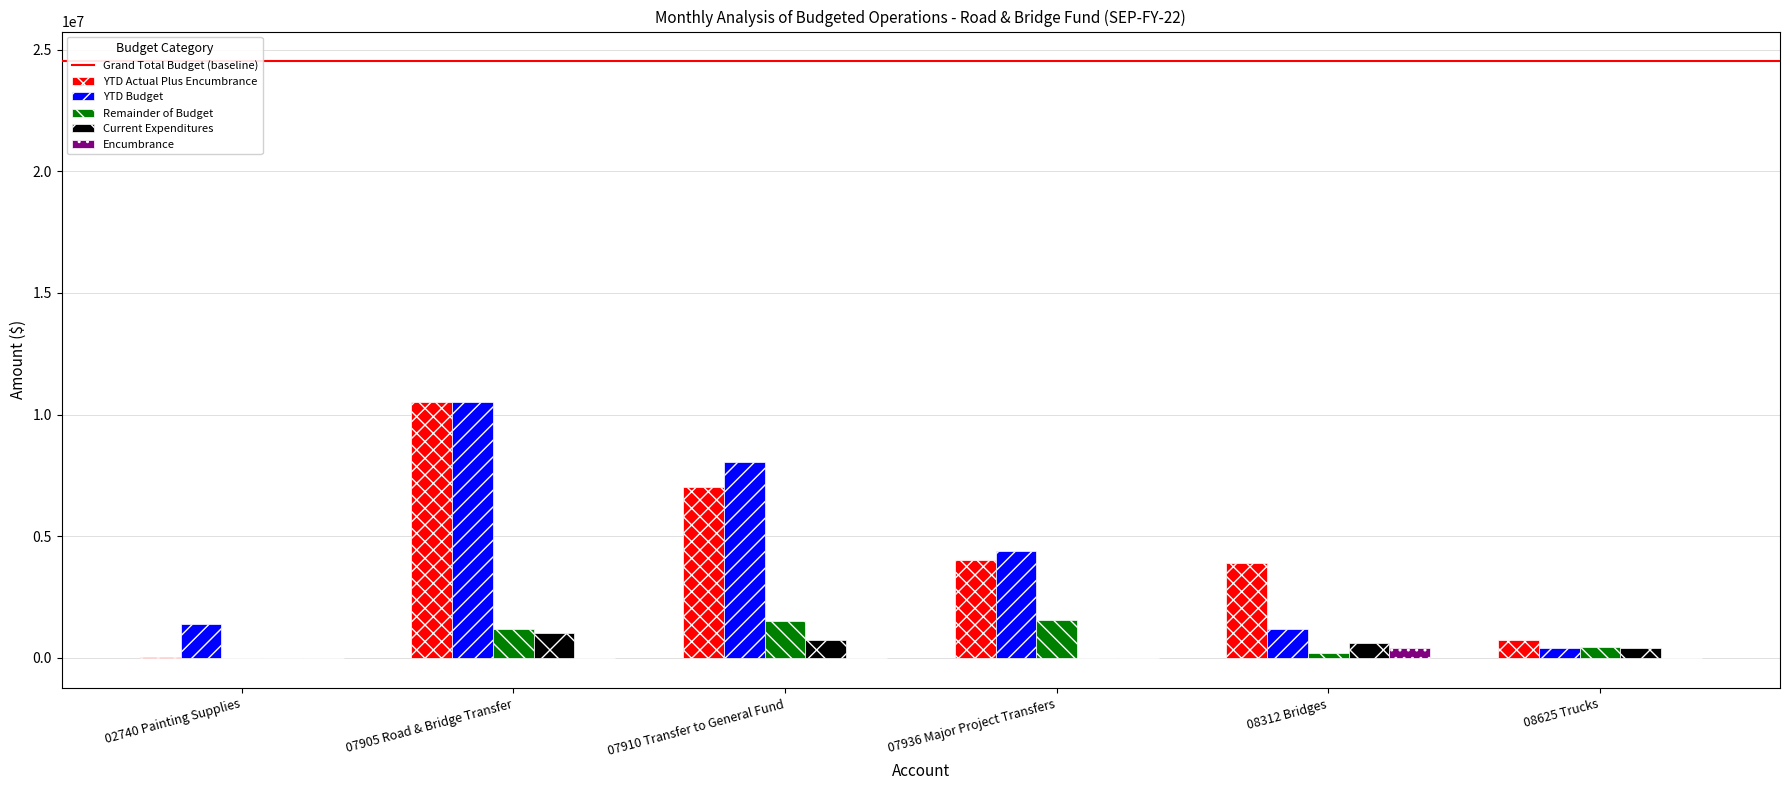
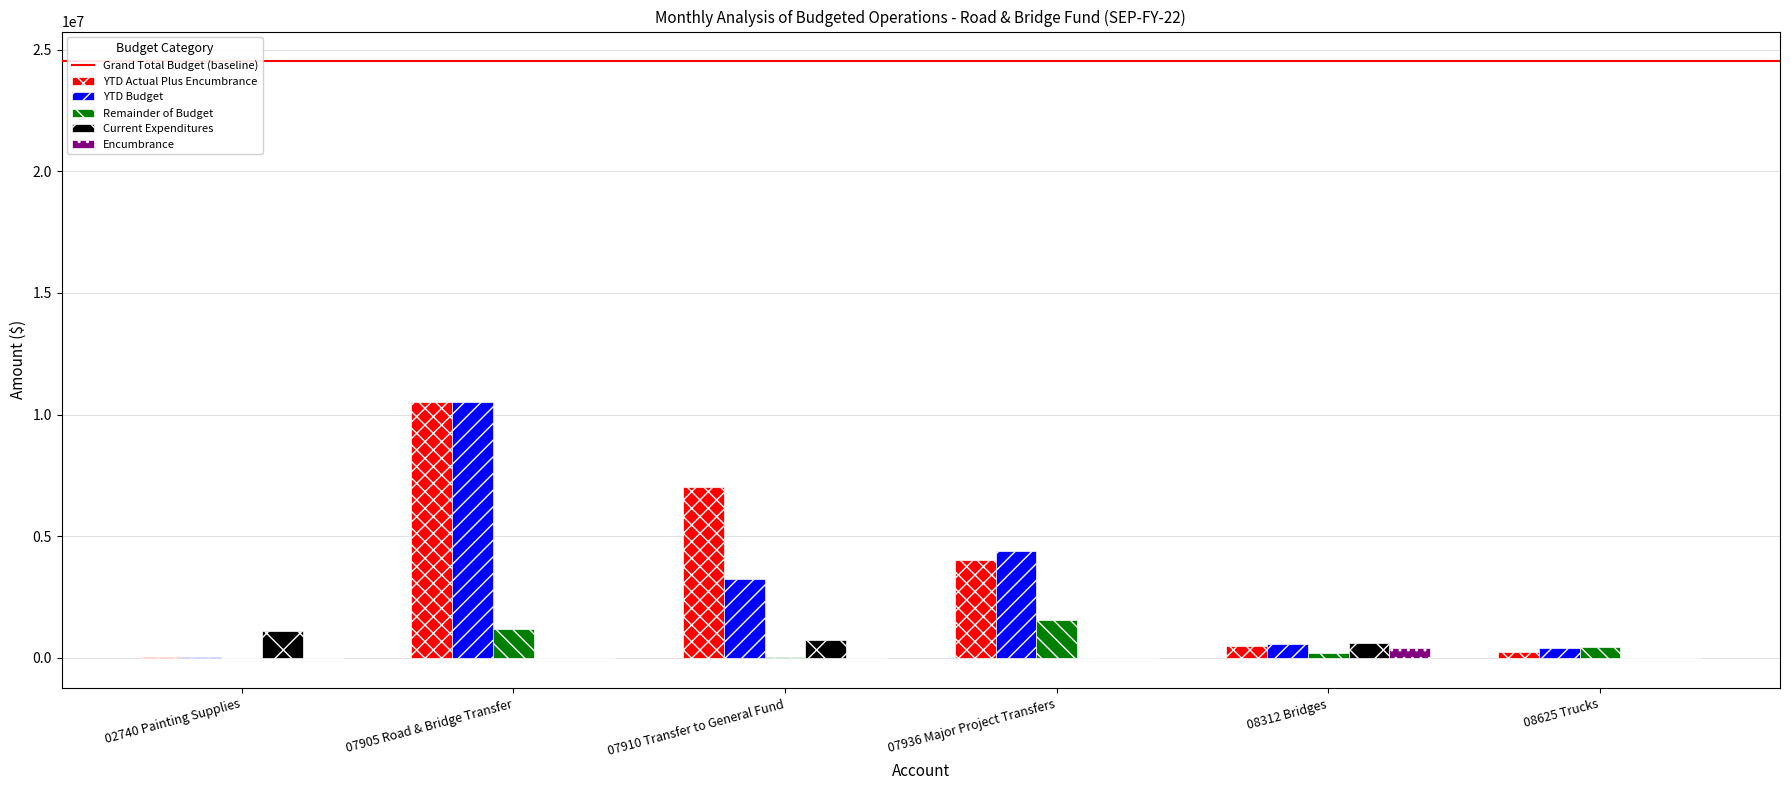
  {
    "YTD Actual Plus Encumbrance": {
      "07905 Road & Bridge Transfer": 10500000,
      "07910 Transfer to General Fund": 7000000,
      "07936 Major Project Transfers": 4000000,
-     "08312 Bridges": 3900000,
-     "08625 Trucks": 800000
+     "08312 Bridges": 500000,
+     "08625 Trucks": 200000
    },
    "YTD Budget": {
-     "02740 Painting Supplies": 1400000,
+     "02740 Painting Supplies": 0,
      "07905 Road & Bridge Transfer": 10500000,
-     "07910 Transfer to General Fund": 8000000,
+     "07910 Transfer to General Fund": 3200000,
      "07936 Major Project Transfers": 4400000,
-     "08312 Bridges": 1200000,
+     "08312 Bridges": 600000,
      "08625 Trucks": 400000
    },
    "Remainder of Budget": {
      "07905 Road & Bridge Transfer": 1200000,
-     "07910 Transfer to General Fund": 1500000,
+     "07910 Transfer to General Fund": 0,
      "07936 Major Project Transfers": 1500000,
      "08312 Bridges": 200000,
      "08625 Trucks": 400000
    },
    "Current Expenditures": {
-     "02740 Painting Supplies": 0,
-     "07905 Road & Bridge Transfer": 1000000,
+     "02740 Painting Supplies": 1100000,
+     "07905 Road & Bridge Transfer": 0,
      "07910 Transfer to General Fund": 700000,
      "07936 Major Project Transfers": 0,
      "08312 Bridges": 600000,
-     "08625 Trucks": 400000
+     "08625 Trucks": 0
    },
    "Encumbrance": {
      "02740 Painting Supplies": 0,
      "07905 Road & Bridge Transfer": 0,
      "07910 Transfer to General Fund": 0,
      "07936 Major Project Transfers": 0,
      "08312 Bridges": 400000,
      "08625 Trucks": 0
    }
  }
